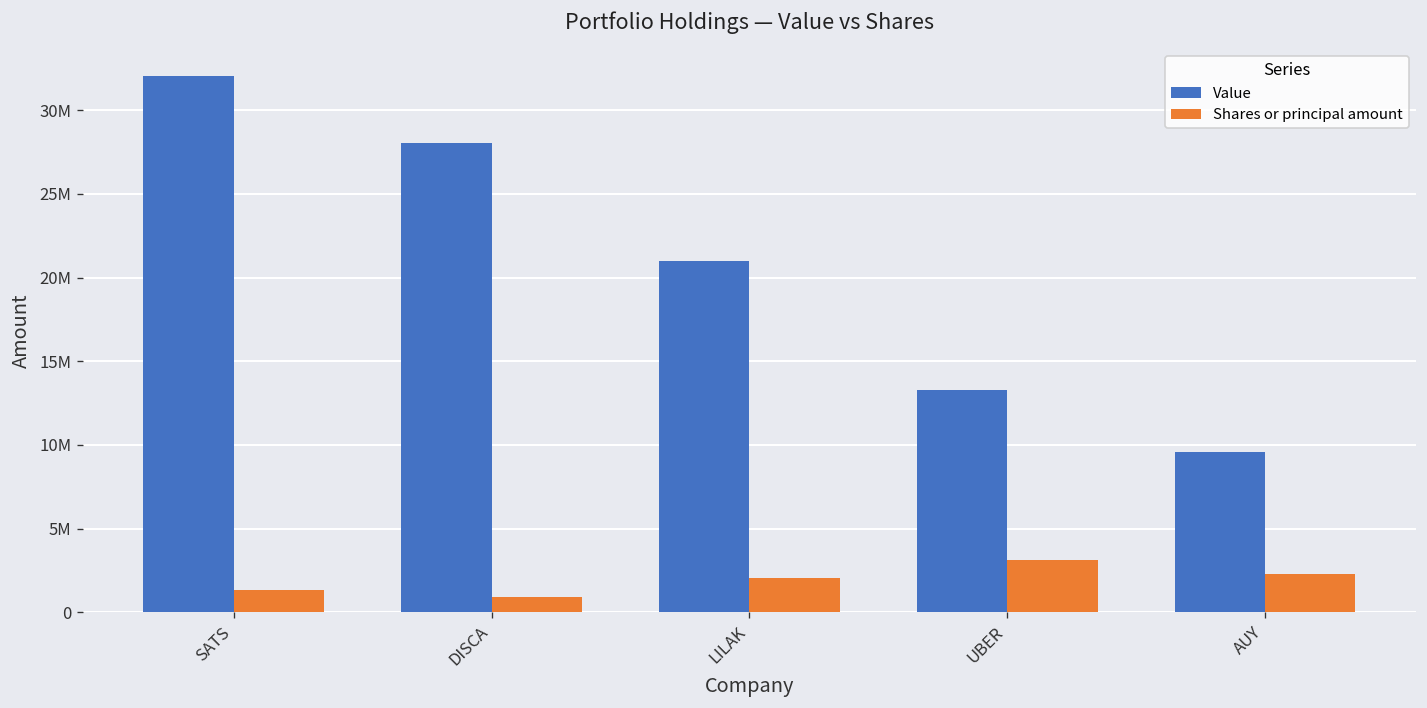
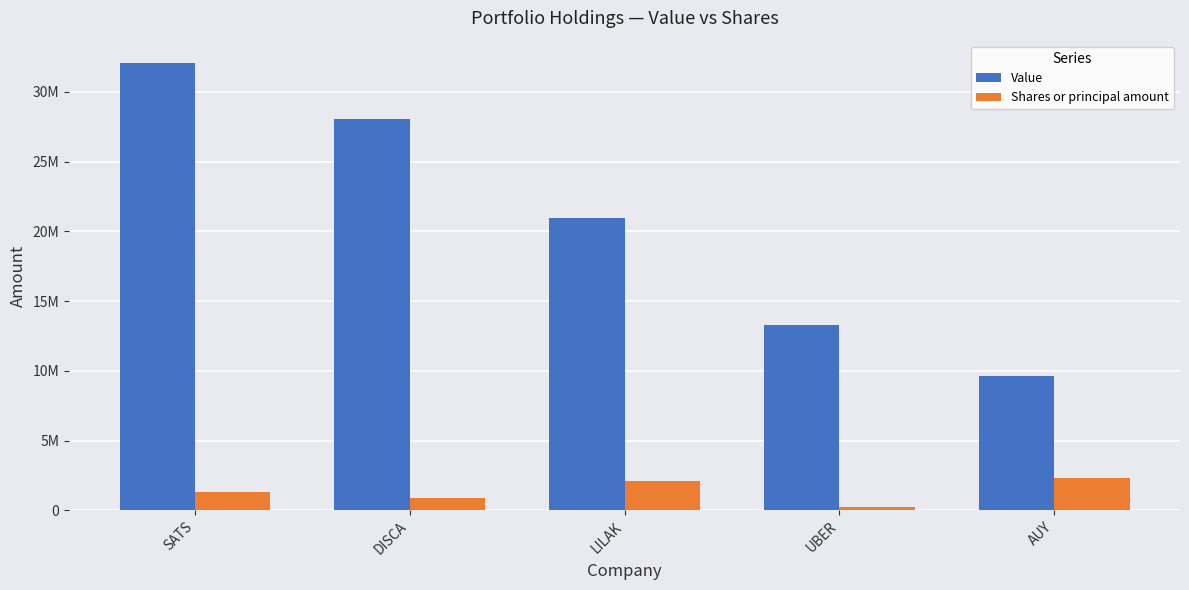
  {
    "Value": {
      "SATS": 32100000,
      "DISCA": 28000000,
      "LILAK": 21000000,
      "UBER": 13300000,
      "AUY": 9600000
    },
    "Shares or principal amount": {
      "SATS": 1300000,
      "DISCA": 900000,
      "LILAK": 2100000,
-     "UBER": 3100000,
+     "UBER": 300000,
      "AUY": 2300000
    }
  }
